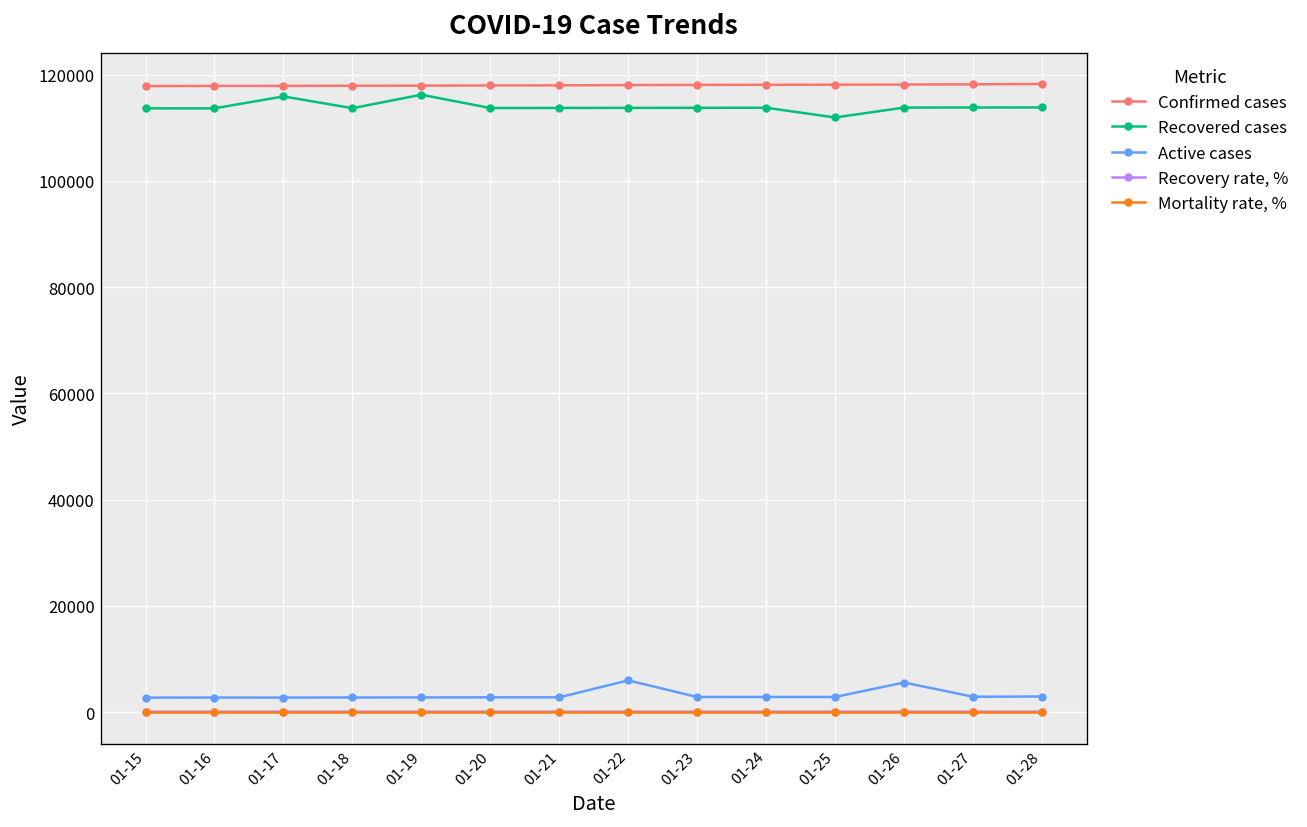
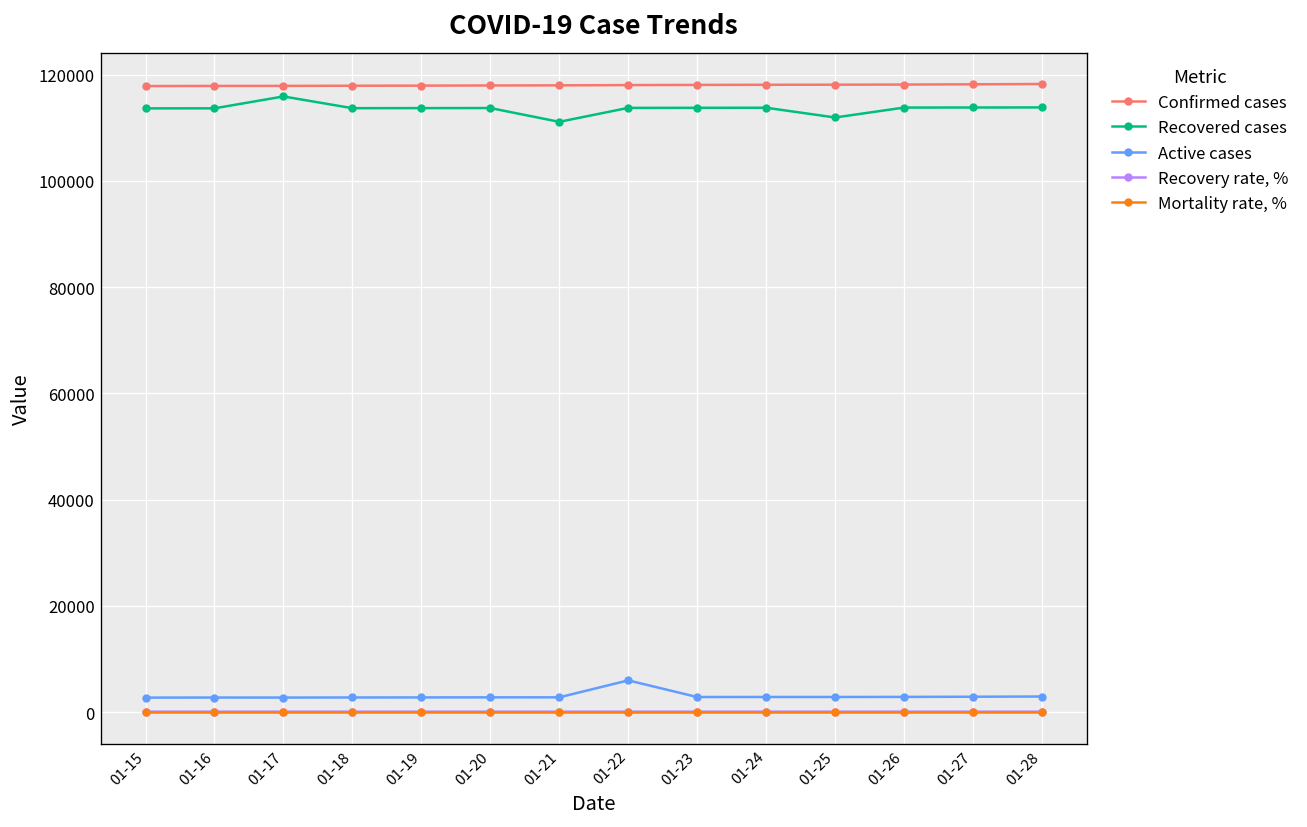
  {
    "Confirmed cases": {
      "01-15": 118000,
      "01-16": 118000,
      "01-17": 118000,
      "01-18": 118000,
      "01-19": 118000,
      "01-20": 118000,
      "01-21": 118000,
      "01-22": 118000,
      "01-23": 118000,
      "01-24": 118000,
      "01-25": 118000,
      "01-26": 118000,
      "01-27": 118000,
      "01-28": 118000
    },
    "Recovered cases": {
      "01-15": 114000,
      "01-16": 114000,
      "01-17": 116000,
      "01-18": 114000,
-     "01-19": 116000,
+     "01-19": 114000,
      "01-20": 114000,
-     "01-21": 114000,
+     "01-21": 111000,
      "01-22": 114000,
      "01-23": 114000,
      "01-24": 114000,
      "01-25": 112000,
      "01-26": 114000,
      "01-27": 114000,
      "01-28": 114000
    },
    "Active cases": {
      "01-15": 3000,
      "01-16": 3000,
      "01-17": 3000,
      "01-18": 3000,
      "01-19": 3000,
      "01-20": 3000,
      "01-21": 3000,
      "01-22": 6000,
      "01-23": 3000,
      "01-24": 3000,
      "01-25": 3000,
-     "01-26": 6000,
+     "01-26": 3000,
      "01-27": 3000,
      "01-28": 3000
    },
    "Mortality rate, %": {
      "01-15": 0,
      "01-16": 0,
      "01-17": 0,
      "01-18": 0,
      "01-19": 0,
      "01-20": 0,
      "01-21": 0,
      "01-22": 0,
      "01-23": 0,
      "01-24": 0,
      "01-25": 0,
      "01-26": 0,
      "01-27": 0,
      "01-28": 0
    }
  }
